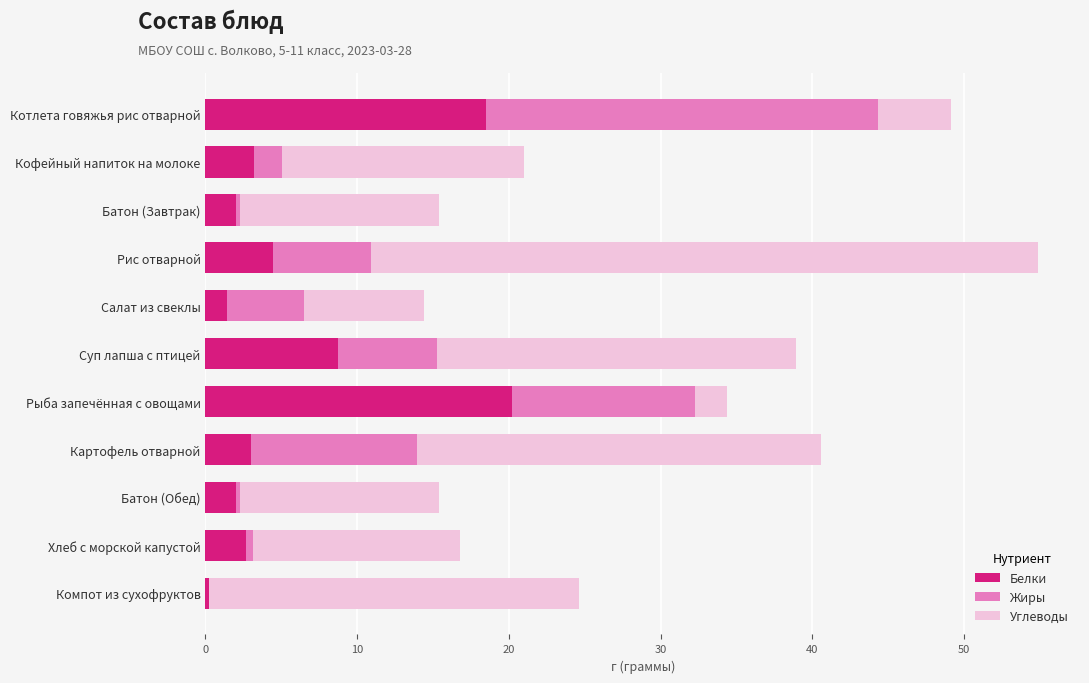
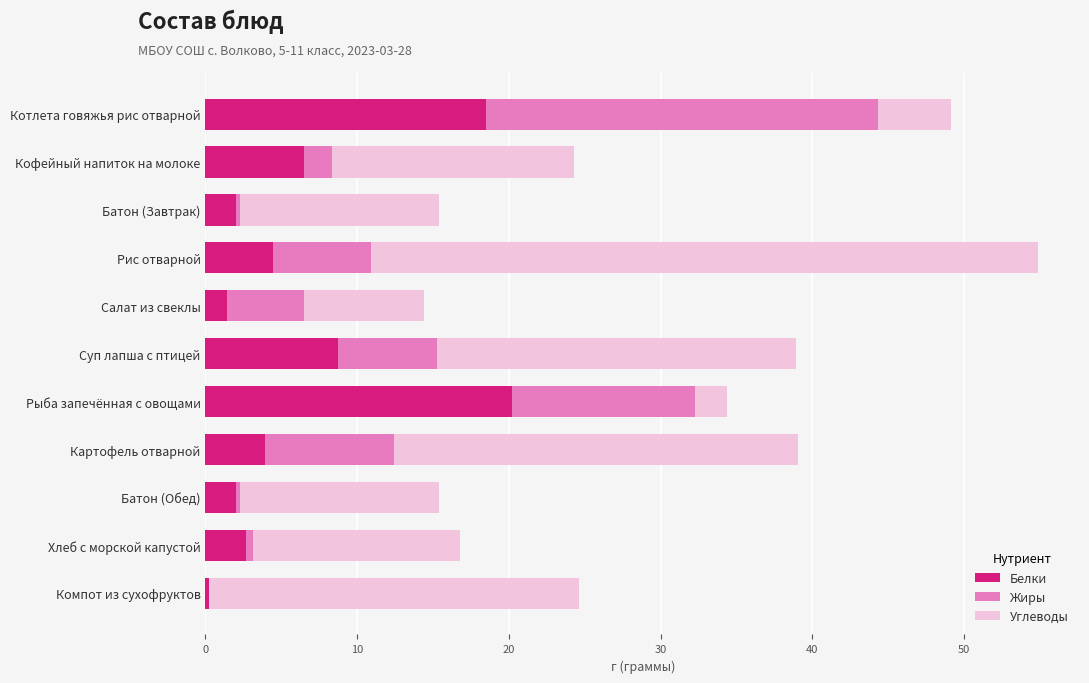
  {
    "Белки": {
      "Котлета говяжья рис отварной": 18.5,
-     "Кофейный напиток на молоке": 3.2,
+     "Кофейный напиток на молоке": 6.5,
      "Батон (Завтрак)": 2.0,
      "Рис отварной": 4.4,
      "Салат из свеклы": 1.4,
      "Суп лапша с птицей": 8.7,
      "Рыба запечённая с овощами": 20.2,
-     "Картофель отварной": 3.0,
+     "Картофель отварной": 4.0,
      "Батон (Обед)": 2.0,
      "Хлеб с морской капустой": 2.6,
      "Компот из сухофруктов": 0.2
    },
    "Жиры": {
      "Котлета говяжья рис отварной": 25.9,
      "Кофейный напиток на молоке": 1.9,
      "Батон (Завтрак)": 0.2,
      "Рис отварной": 6.4,
      "Салат из свеклы": 5.1,
      "Суп лапша с птицей": 6.6,
      "Рыба запечённая с овощами": 12.1,
-     "Картофель отварной": 10.9,
+     "Картофель отварной": 8.5,
      "Батон (Обед)": 0.2,
      "Хлеб с морской капустой": 0.5,
      "Компот из сухофруктов": 0.0
    },
    "Углеводы": {
      "Котлета говяжья рис отварной": 4.8,
      "Кофейный напиток на молоке": 16.0,
      "Батон (Завтрак)": 13.1,
      "Рис отварной": 44.0,
      "Салат из свеклы": 7.9,
      "Суп лапша с птицей": 23.7,
      "Рыба запечённая с овощами": 2.1,
      "Картофель отварной": 26.6,
      "Батон (Обед)": 13.1,
      "Хлеб с морской капустой": 13.7,
      "Компот из сухофруктов": 24.4
    }
  }
